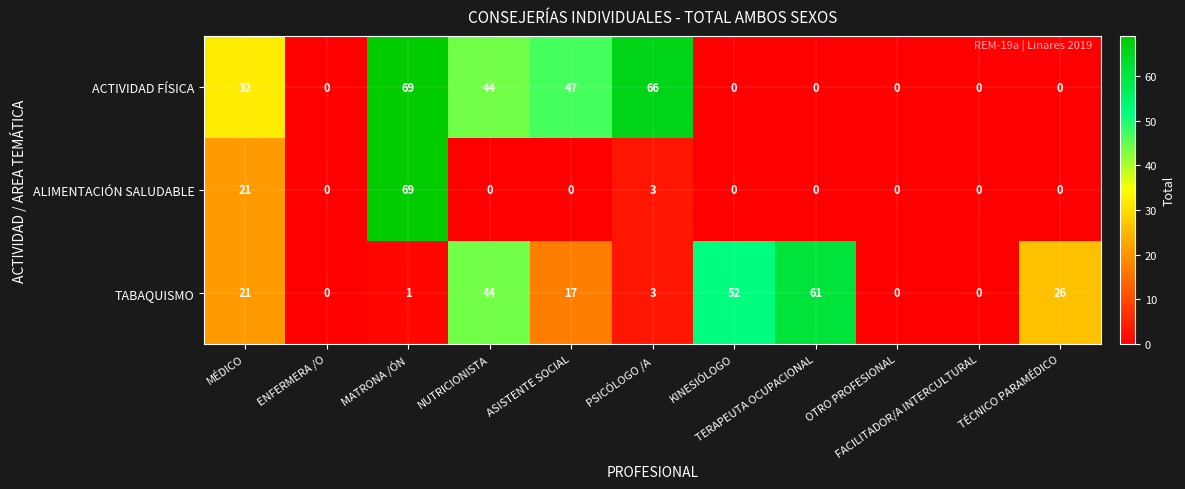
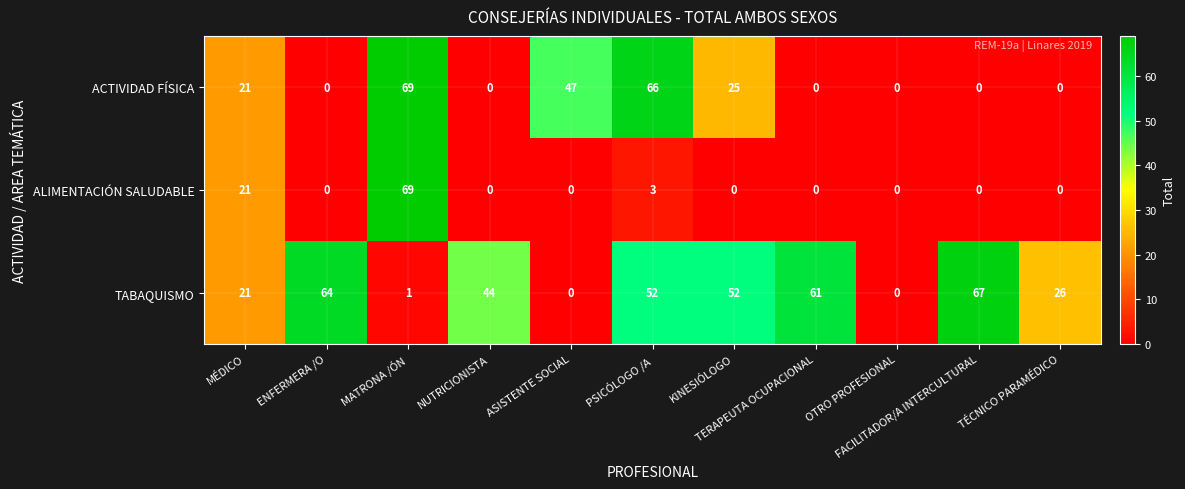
  {
    "ACTIVIDAD FÍSICA": {
-     "MÉDICO": 32,
+     "MÉDICO": 21,
      "ENFERMERA /O": 0,
      "MATRONA /ÓN": 69,
-     "NUTRICIONISTA": 44,
+     "NUTRICIONISTA": 0,
      "ASISTENTE SOCIAL": 47,
      "PSICÓLOGO /A": 66,
-     "KINESIÓLOGO": 0,
+     "KINESIÓLOGO": 25,
      "TERAPEUTA OCUPACIONAL": 0,
      "OTRO PROFESIONAL": 0,
      "FACILITADOR/A INTERCULTURAL": 0
    },
    "ALIMENTACIÓN SALUDABLE": {
      "MÉDICO": 21,
      "ENFERMERA /O": 0,
      "MATRONA /ÓN": 69,
      "NUTRICIONISTA": 0,
      "ASISTENTE SOCIAL": 0,
      "PSICÓLOGO /A": 3,
      "KINESIÓLOGO": 0,
      "TERAPEUTA OCUPACIONAL": 0,
      "OTRO PROFESIONAL": 0,
      "FACILITADOR/A INTERCULTURAL": 0,
      "TÉCNICO PARAMÉDICO": 0
    },
    "TABAQUISMO": {
      "MÉDICO": 21,
-     "ENFERMERA /O": 0,
+     "ENFERMERA /O": 64,
      "MATRONA /ÓN": 1,
      "NUTRICIONISTA": 44,
-     "ASISTENTE SOCIAL": 17,
-     "PSICÓLOGO /A": 3,
+     "ASISTENTE SOCIAL": 0,
+     "PSICÓLOGO /A": 52,
      "KINESIÓLOGO": 52,
      "TERAPEUTA OCUPACIONAL": 61,
      "OTRO PROFESIONAL": 0,
-     "FACILITADOR/A INTERCULTURAL": 0,
+     "FACILITADOR/A INTERCULTURAL": 67,
      "TÉCNICO PARAMÉDICO": 26
    }
  }
